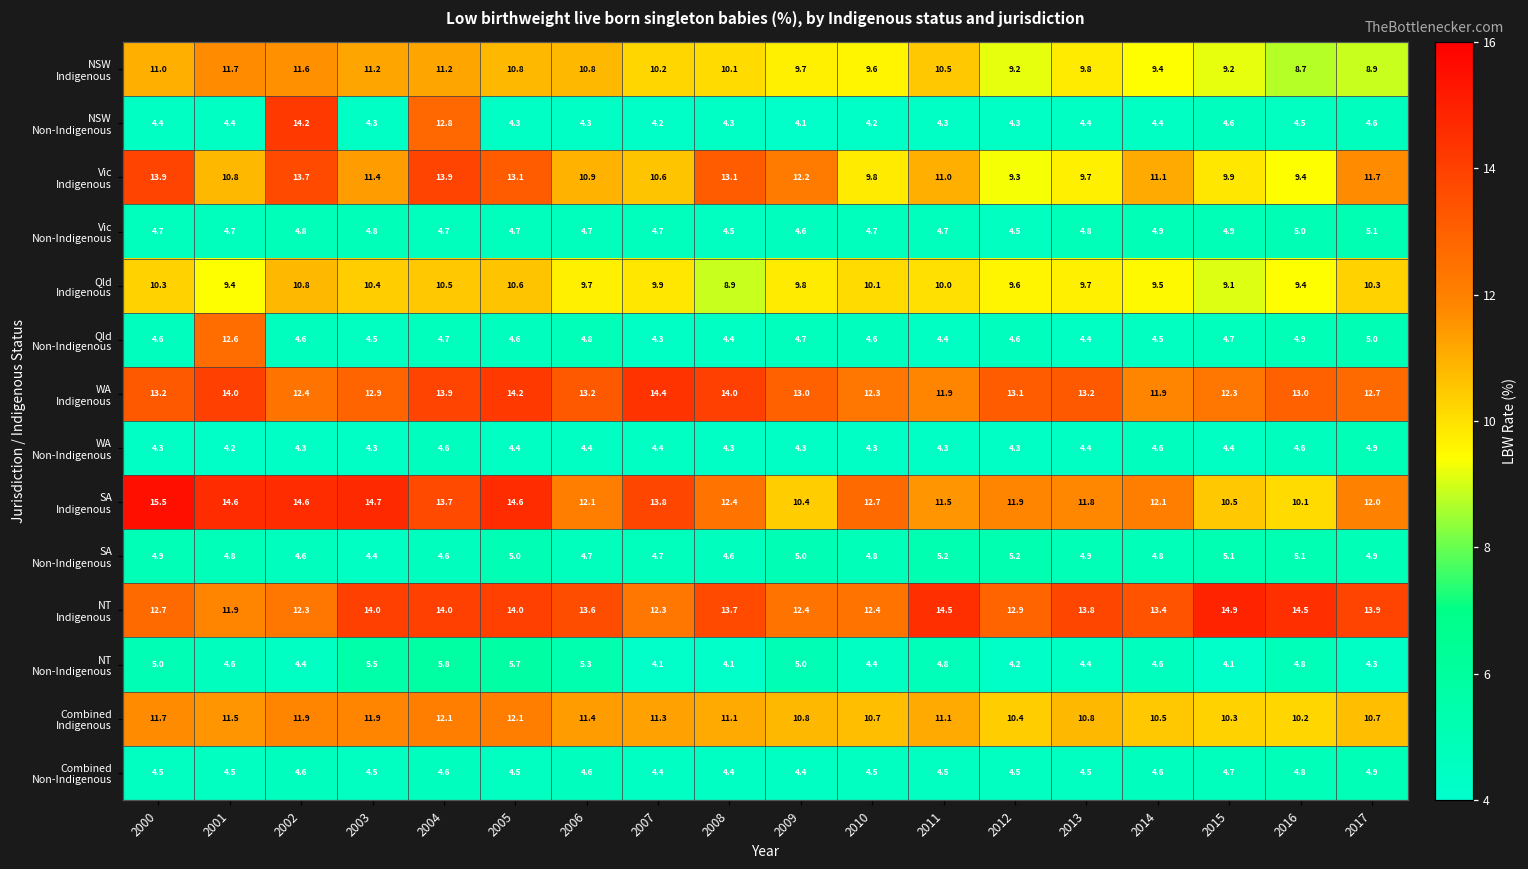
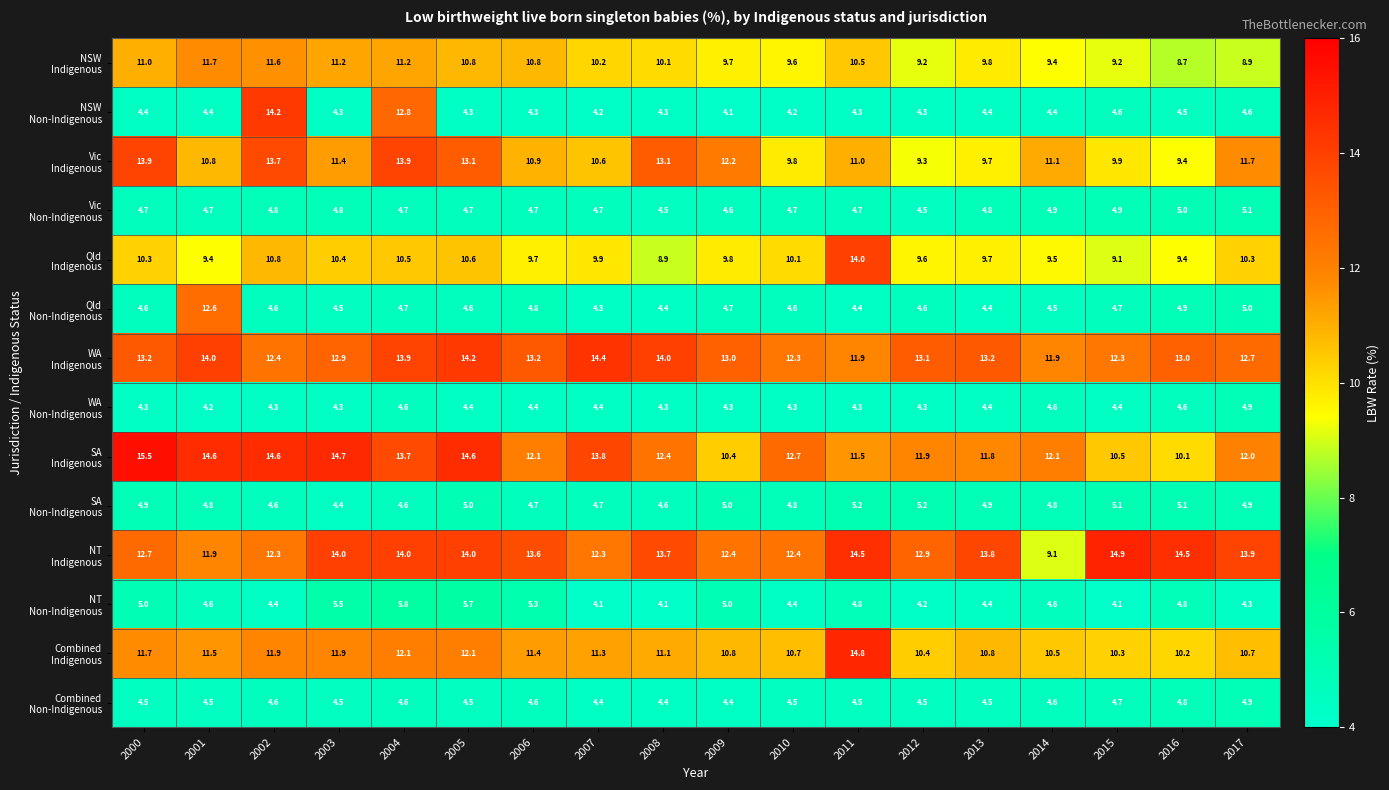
  {
    "Qld Indigenous": {
      "2000": 10.3,
      "2001": 9.4,
      "2002": 10.8,
      "2003": 10.4,
      "2004": 10.5,
      "2005": 10.6,
      "2006": 9.7,
      "2007": 9.9,
      "2008": 8.9,
      "2009": 9.8,
      "2010": 10.1,
-     "2011": 10.0,
+     "2011": 14.0,
      "2012": 9.6,
      "2013": 9.7,
      "2014": 9.5,
      "2015": 9.1,
      "2016": 9.4,
      "2017": 10.3
    },
    "NT Indigenous": {
      "2000": 12.7,
      "2001": 11.9,
      "2002": 12.3,
      "2003": 14.0,
      "2004": 14.0,
      "2005": 14.0,
      "2006": 13.6,
      "2007": 12.3,
      "2008": 13.7,
      "2009": 12.4,
      "2010": 12.4,
      "2011": 14.5,
      "2012": 12.9,
      "2013": 13.8,
-     "2014": 13.4,
+     "2014": 9.1,
      "2015": 14.9,
      "2016": 14.5,
      "2017": 13.9
    },
    "Combined Indigenous": {
      "2000": 11.7,
      "2001": 11.5,
      "2002": 11.9,
      "2003": 11.9,
      "2004": 12.1,
      "2005": 12.1,
      "2006": 11.4,
      "2007": 11.3,
      "2008": 11.1,
      "2009": 10.8,
      "2010": 10.7,
-     "2011": 11.1,
+     "2011": 14.8,
      "2012": 10.4,
      "2013": 10.8,
      "2014": 10.5,
      "2015": 10.3,
      "2016": 10.2,
      "2017": 10.7
    }
  }
